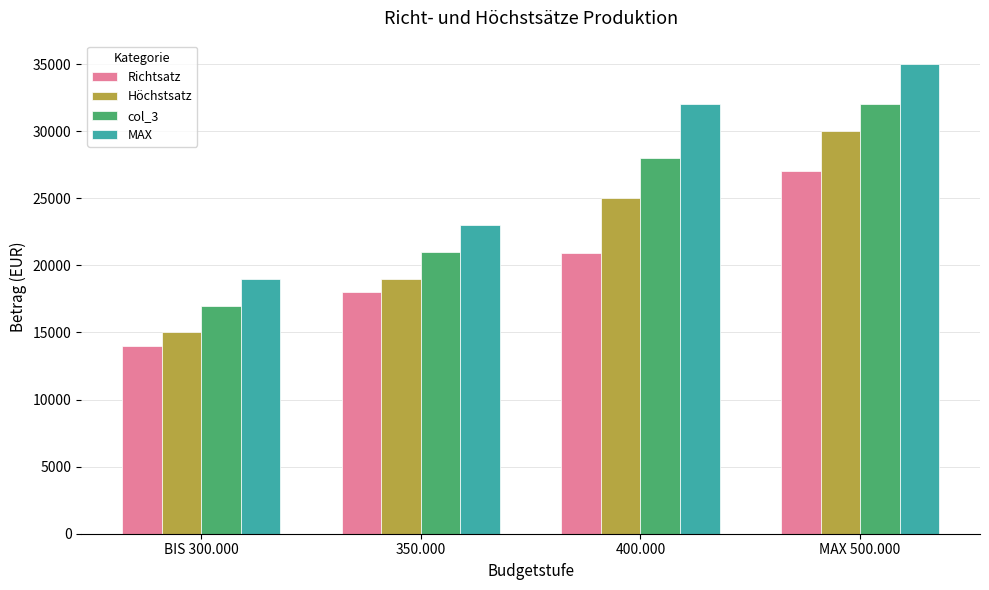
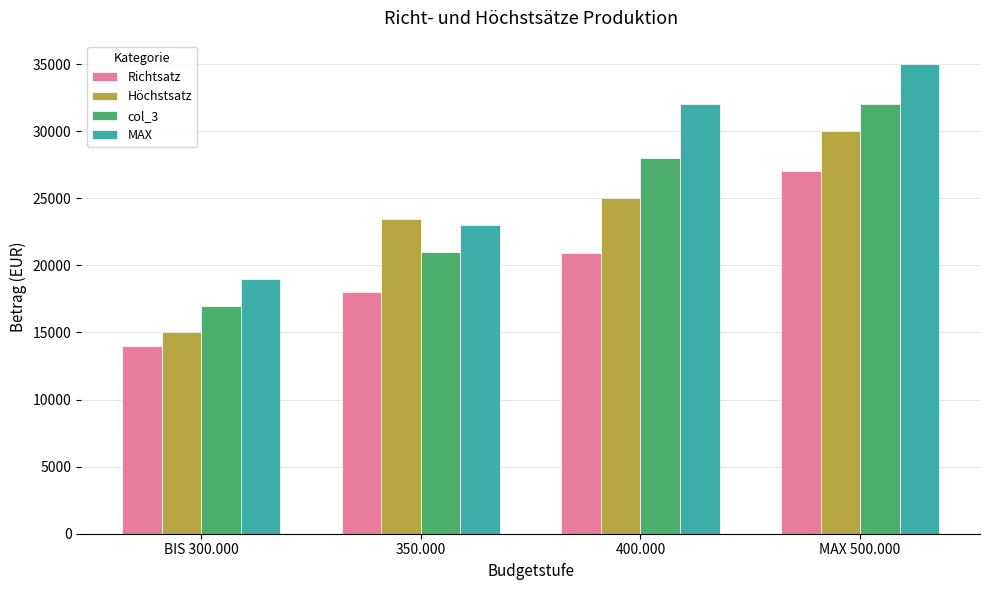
  {
    "Richtsatz": {
      "BIS 300.000": 14000,
      "350.000": 18000,
      "400.000": 20900,
      "MAX 500.000": 27000
    },
    "Höchstsatz": {
      "BIS 300.000": 15000,
-     "350.000": 19000,
+     "350.000": 23500,
      "400.000": 25000,
      "MAX 500.000": 30000
    }
  }
